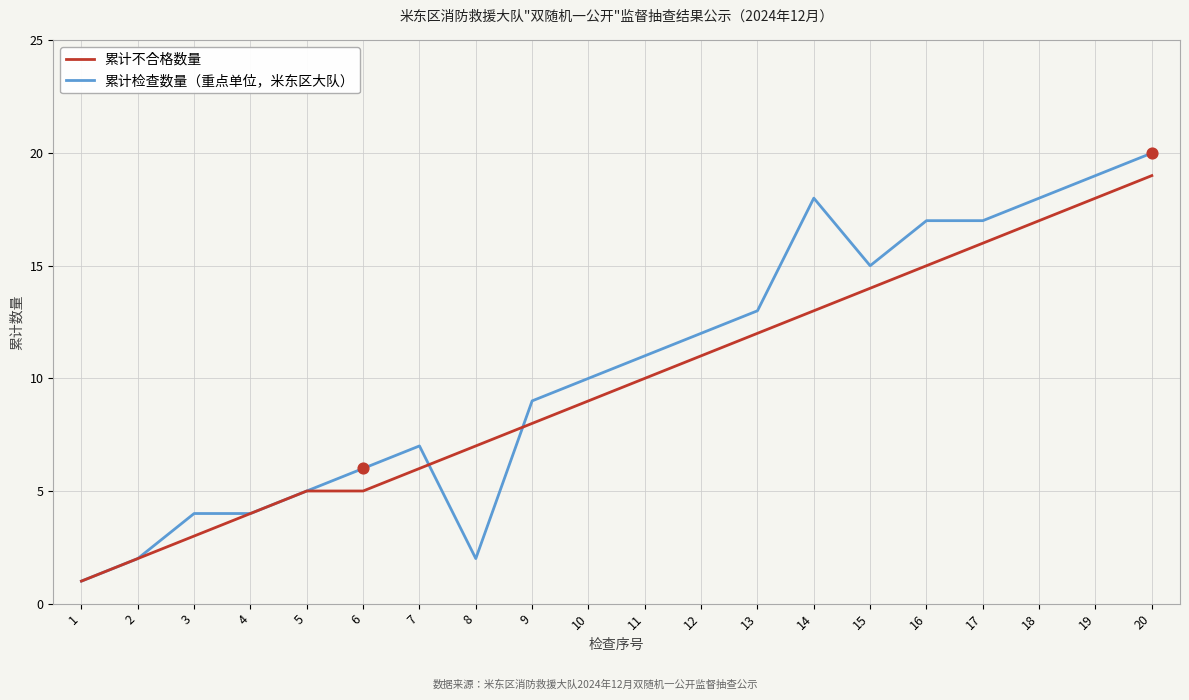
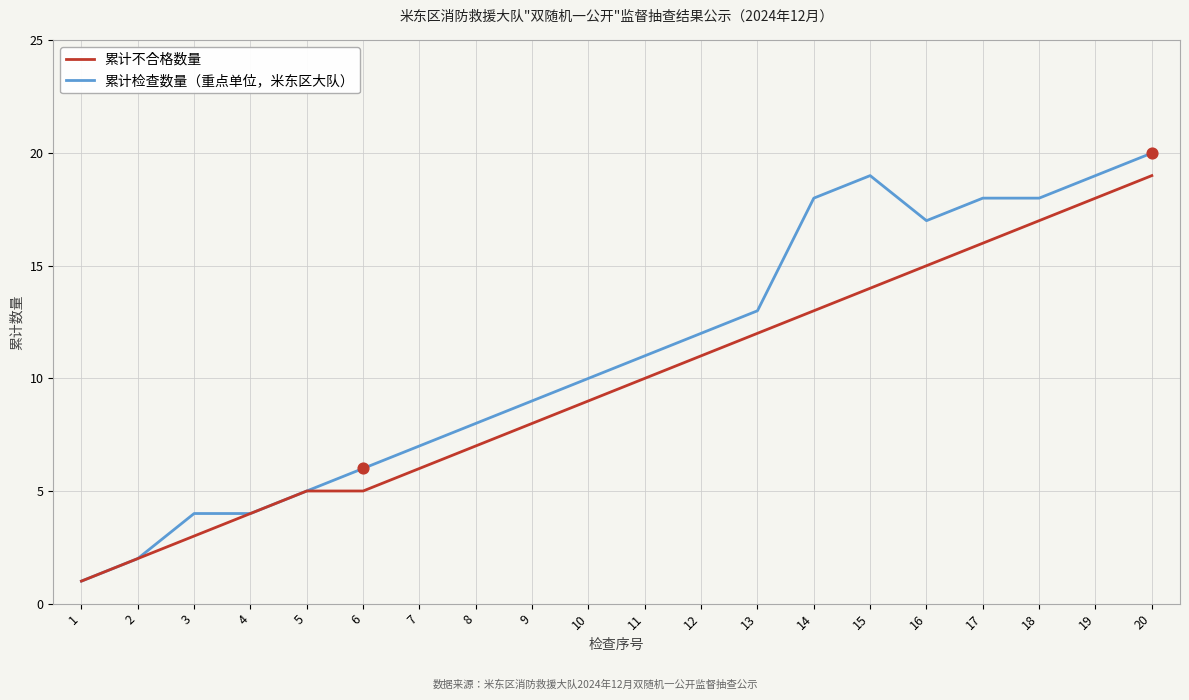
  {
    "累计检查数量（重点单位，米东区大队）": {
      "3": 4,
      "7": 7,
-     "8": 2,
+     "8": 8,
      "9": 9,
      "10": 10,
      "11": 11,
      "12": 12,
      "13": 13,
      "14": 18,
-     "15": 15,
+     "15": 19,
      "16": 17,
-     "17": 17,
+     "17": 18,
      "18": 18,
      "19": 19
    }
  }
